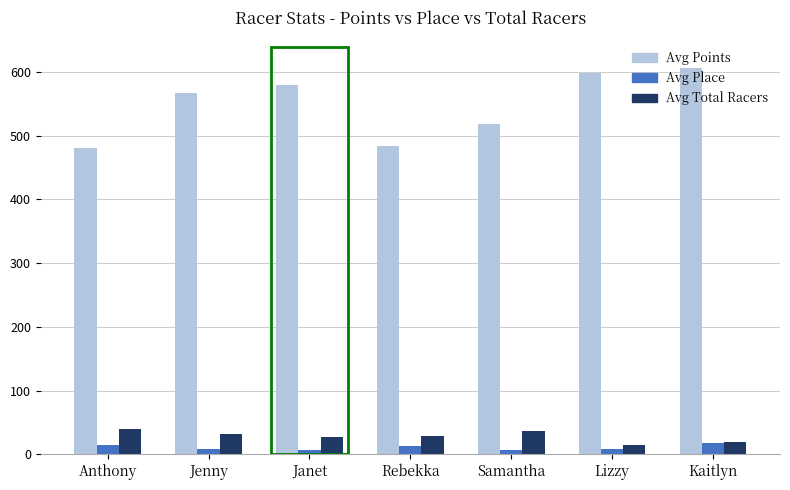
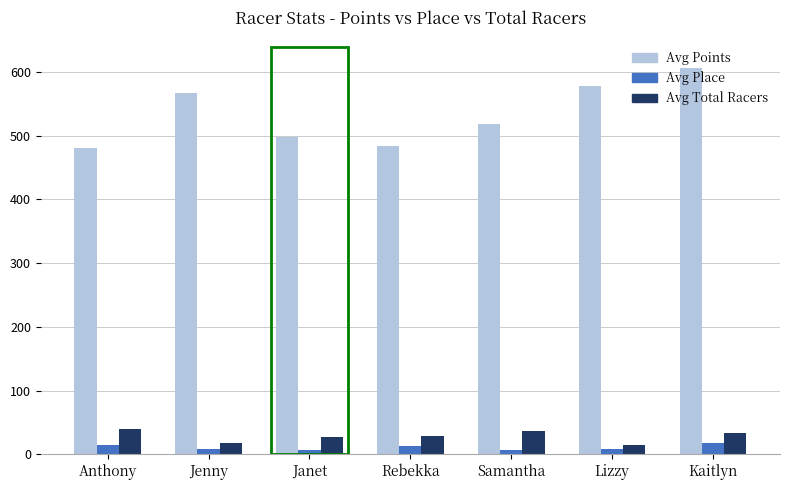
  {
    "Avg Points": {
      "Anthony": 480,
      "Jenny": 570,
-     "Janet": 580,
+     "Janet": 500,
      "Rebekka": 480,
      "Samantha": 520,
-     "Lizzy": 600,
+     "Lizzy": 580,
      "Kaitlyn": 610
    },
    "Avg Place": {
      "Anthony": 10,
      "Jenny": 10,
      "Janet": 10,
      "Rebekka": 10,
      "Samantha": 10,
      "Lizzy": 10,
      "Kaitlyn": 20
    },
    "Avg Total Racers": {
      "Anthony": 40,
-     "Jenny": 30,
+     "Jenny": 20,
      "Janet": 30,
      "Rebekka": 30,
      "Samantha": 40,
      "Lizzy": 20,
-     "Kaitlyn": 20
+     "Kaitlyn": 30
    }
  }
